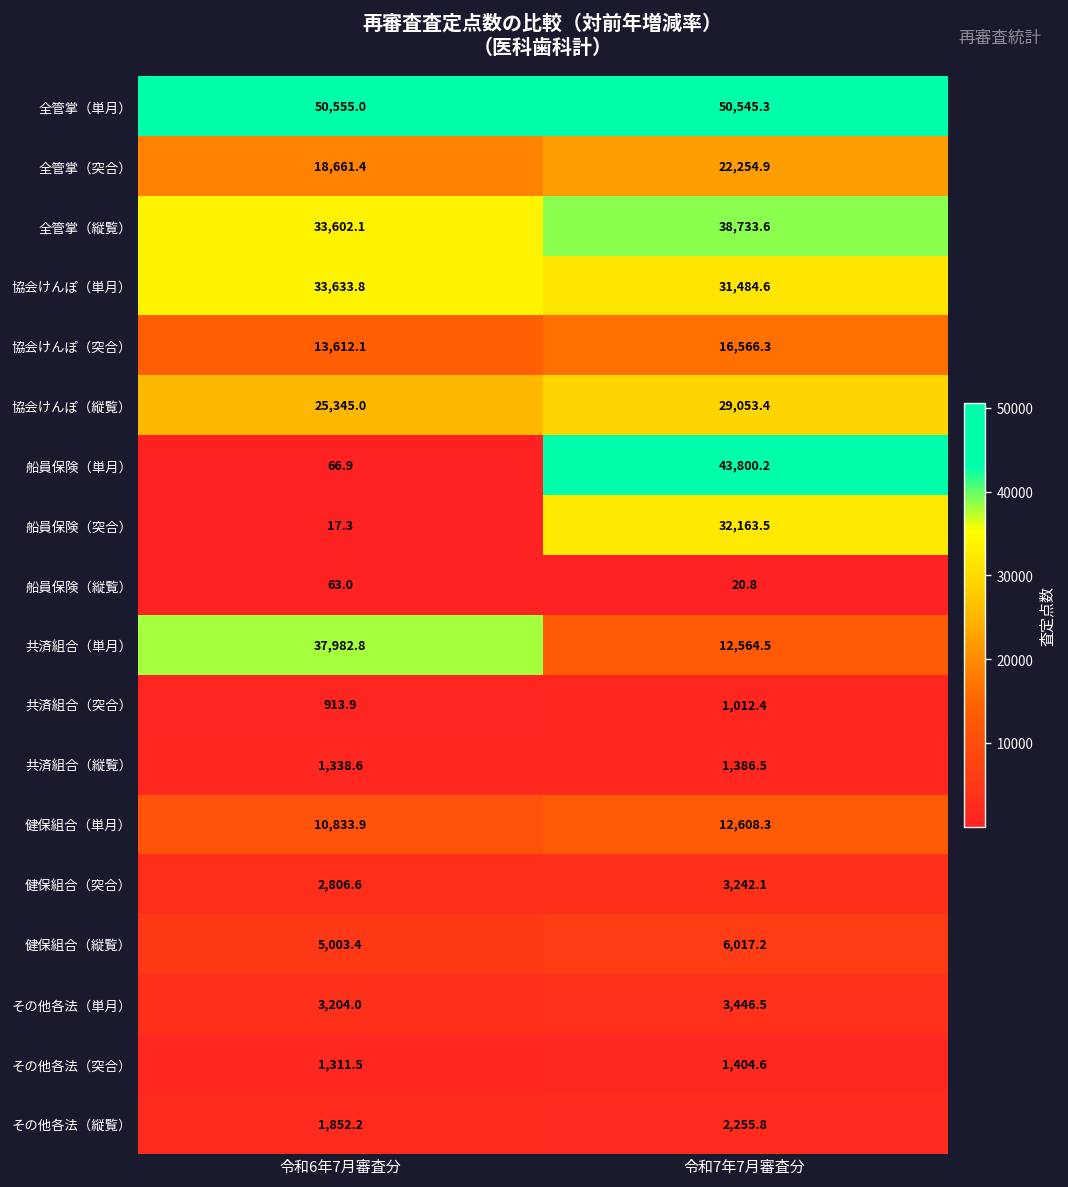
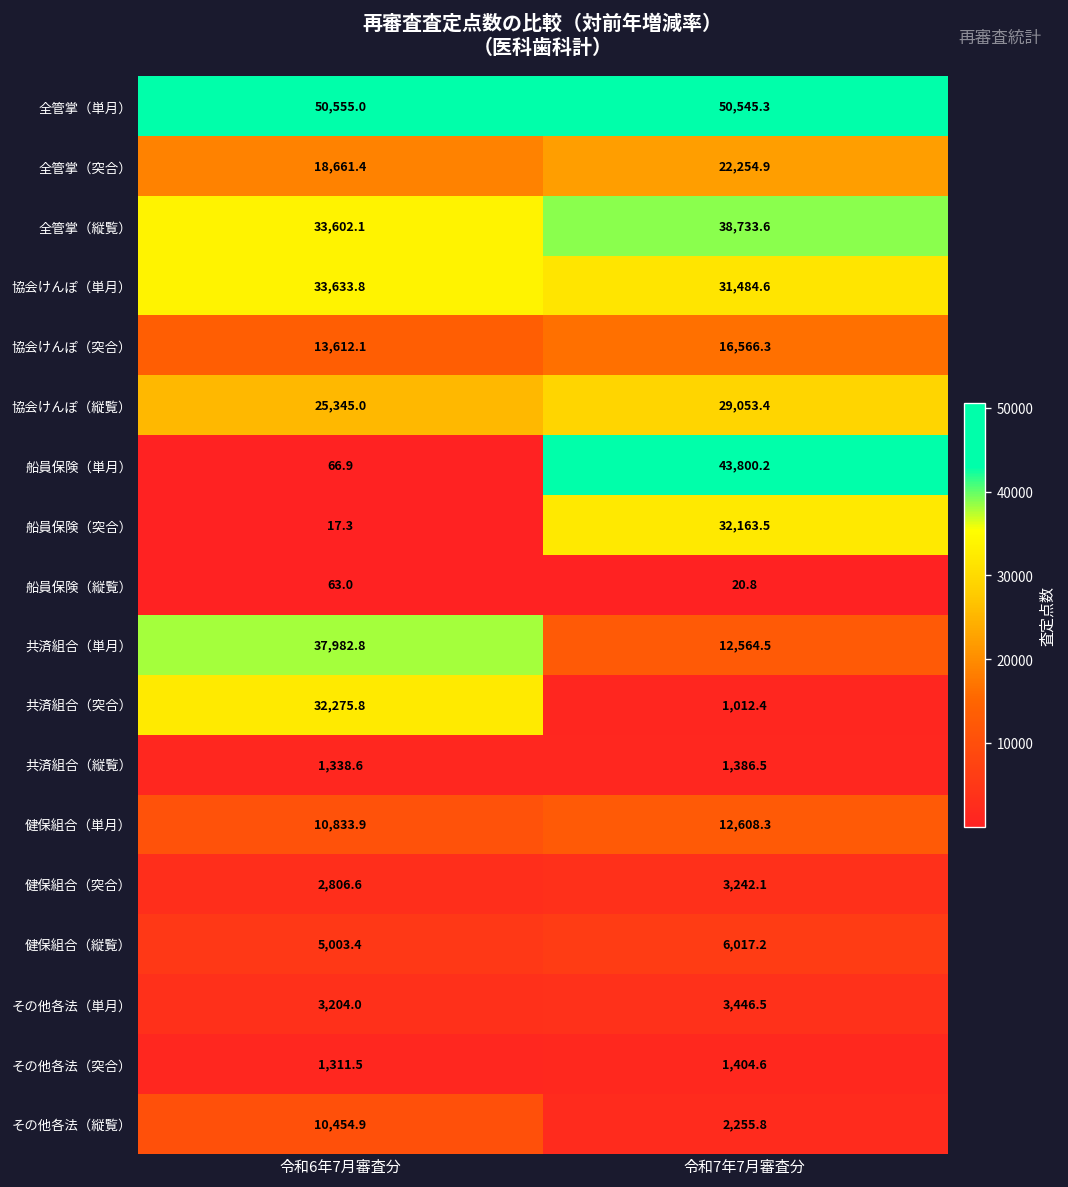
  {
    "全管掌（単月）": {
      "令和6年7月審査分": "50,555.0",
      "令和7年7月審査分": "50,545.3"
    },
    "全管掌（突合）": {
      "令和6年7月審査分": "18,661.4",
      "令和7年7月審査分": "22,254.9"
    },
    "全管掌（縦覧）": {
      "令和6年7月審査分": "33,602.1",
      "令和7年7月審査分": "38,733.6"
    },
    "協会けんぽ（単月）": {
      "令和6年7月審査分": "33,633.8",
      "令和7年7月審査分": "31,484.6"
    },
    "協会けんぽ（突合）": {
      "令和6年7月審査分": "13,612.1",
      "令和7年7月審査分": "16,566.3"
    },
    "協会けんぽ（縦覧）": {
      "令和6年7月審査分": "25,345.0",
      "令和7年7月審査分": "29,053.4"
    },
    "船員保険（単月）": {
      "令和6年7月審査分": "66.9",
      "令和7年7月審査分": "43,800.2"
    },
    "船員保険（突合）": {
      "令和6年7月審査分": "17.3",
      "令和7年7月審査分": "32,163.5"
    },
    "船員保険（縦覧）": {
      "令和6年7月審査分": "63.0",
      "令和7年7月審査分": "20.8"
    },
    "共済組合（単月）": {
      "令和6年7月審査分": "37,982.8",
      "令和7年7月審査分": "12,564.5"
    },
    "共済組合（突合）": {
-     "令和6年7月審査分": "913.9",
+     "令和6年7月審査分": "32,275.8",
      "令和7年7月審査分": "1,012.4"
    },
    "共済組合（縦覧）": {
      "令和6年7月審査分": "1,338.6",
      "令和7年7月審査分": "1,386.5"
    },
    "健保組合（単月）": {
      "令和6年7月審査分": "10,833.9",
      "令和7年7月審査分": "12,608.3"
    },
    "健保組合（突合）": {
      "令和6年7月審査分": "2,806.6",
      "令和7年7月審査分": "3,242.1"
    },
    "健保組合（縦覧）": {
      "令和6年7月審査分": "5,003.4",
      "令和7年7月審査分": "6,017.2"
    },
    "その他各法（単月）": {
      "令和6年7月審査分": "3,204.0",
      "令和7年7月審査分": "3,446.5"
    },
    "その他各法（突合）": {
      "令和6年7月審査分": "1,311.5",
      "令和7年7月審査分": "1,404.6"
    },
    "その他各法（縦覧）": {
-     "令和6年7月審査分": "1,852.2",
+     "令和6年7月審査分": "10,454.9",
      "令和7年7月審査分": "2,255.8"
    }
  }
